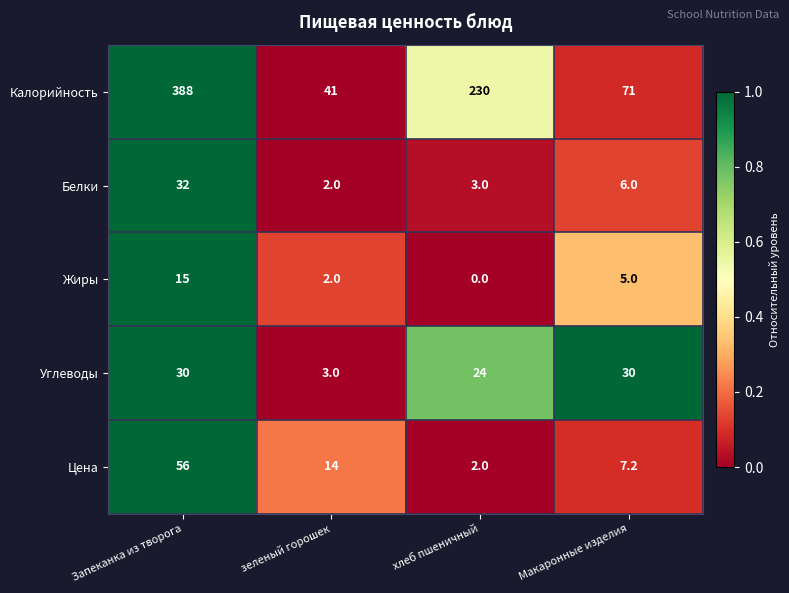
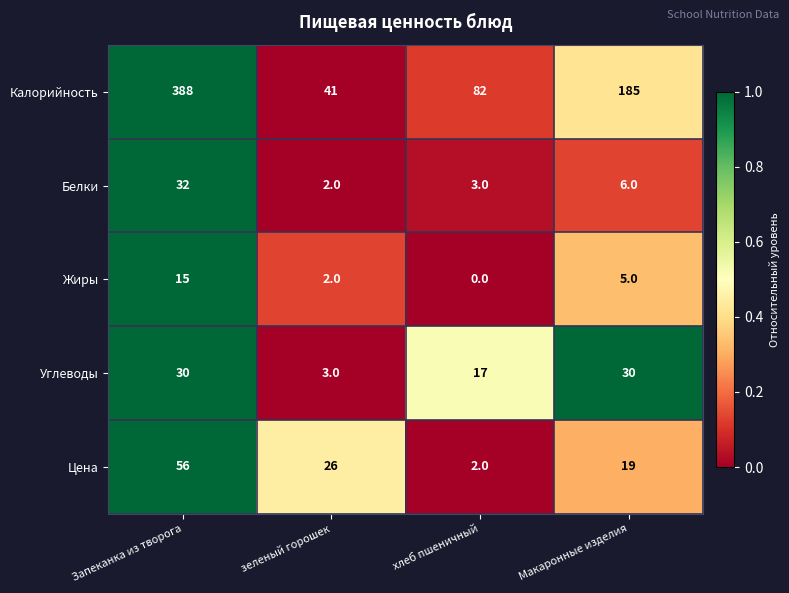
  {
    "Калорийность": {
      "Запеканка из творога": 388,
      "зеленый горошек": 41,
-     "хлеб пшеничный": 230,
-     "Макаронные изделия": 71
+     "хлеб пшеничный": 82,
+     "Макаронные изделия": 185
    },
    "Белки": {
      "Запеканка из творога": 32,
      "зеленый горошек": 2.0,
      "хлеб пшеничный": 3.0,
      "Макаронные изделия": 6.0
    },
    "Жиры": {
      "Запеканка из творога": 15,
      "зеленый горошек": 2.0,
      "хлеб пшеничный": 0.0,
      "Макаронные изделия": 5.0
    },
    "Углеводы": {
      "Запеканка из творога": 30,
      "зеленый горошек": 3.0,
-     "хлеб пшеничный": 24,
+     "хлеб пшеничный": 17,
      "Макаронные изделия": 30
    },
    "Цена": {
      "Запеканка из творога": 56,
-     "зеленый горошек": 14,
+     "зеленый горошек": 26,
      "хлеб пшеничный": 2.0,
-     "Макаронные изделия": 7.2
+     "Макаронные изделия": 19
    }
  }
